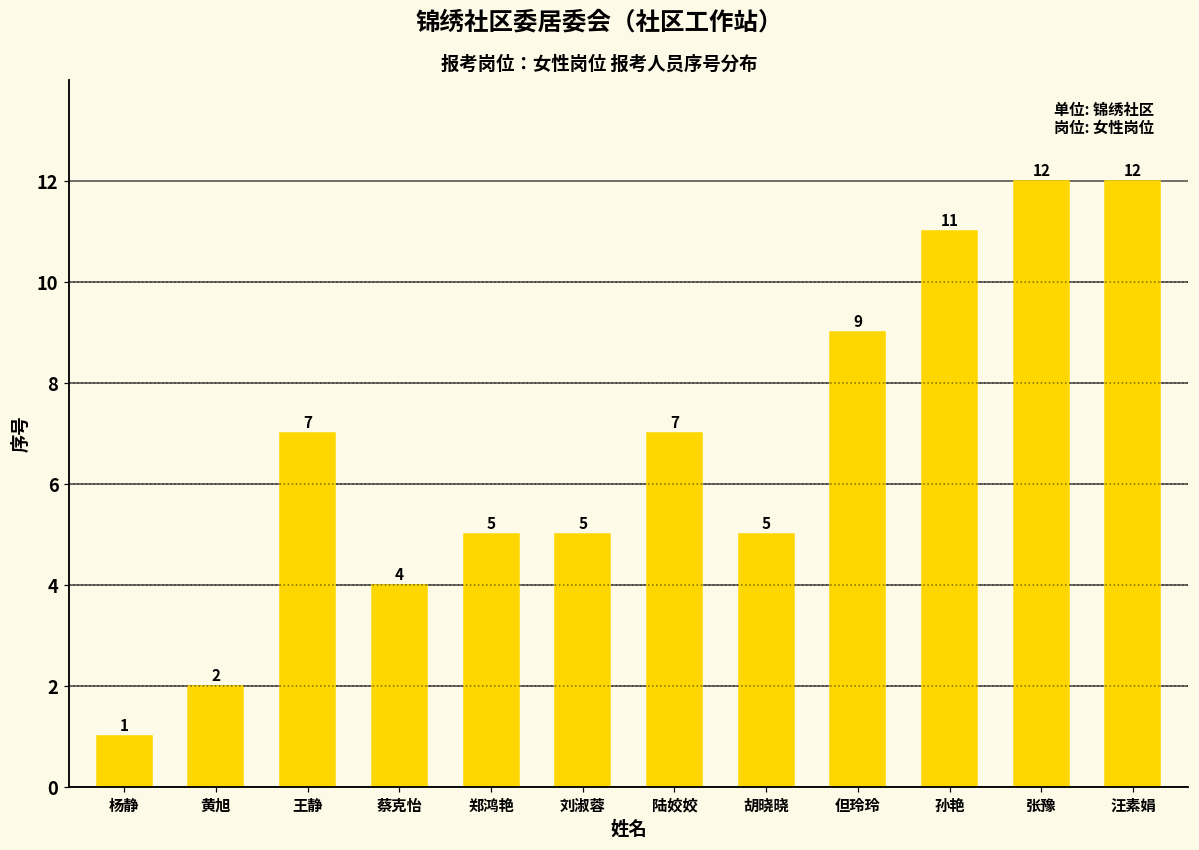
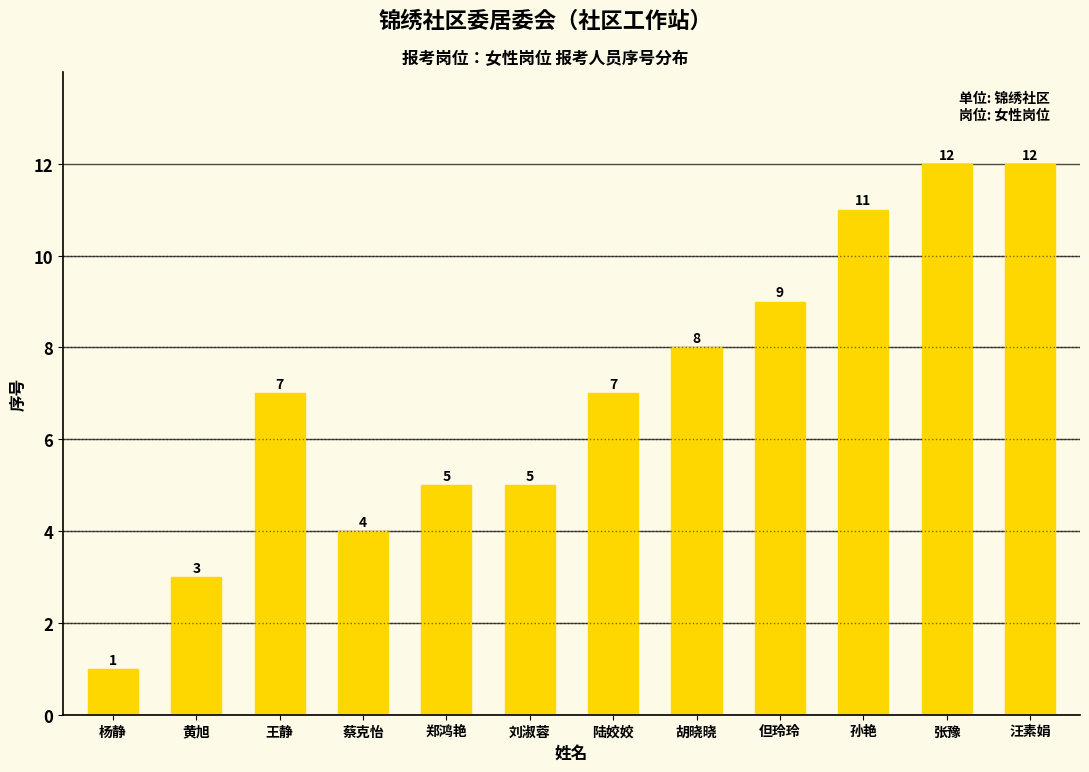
  {
    "杨静": 1,
-   "黄旭": 2,
+   "黄旭": 3,
    "王静": 7,
    "蔡克怡": 4,
    "郑鸿艳": 5,
    "刘淑蓉": 5,
    "陆姣姣": 7,
-   "胡晓晓": 5,
+   "胡晓晓": 8,
    "但玲玲": 9,
    "孙艳": 11,
    "张豫": 12,
    "汪素娟": 12
  }
